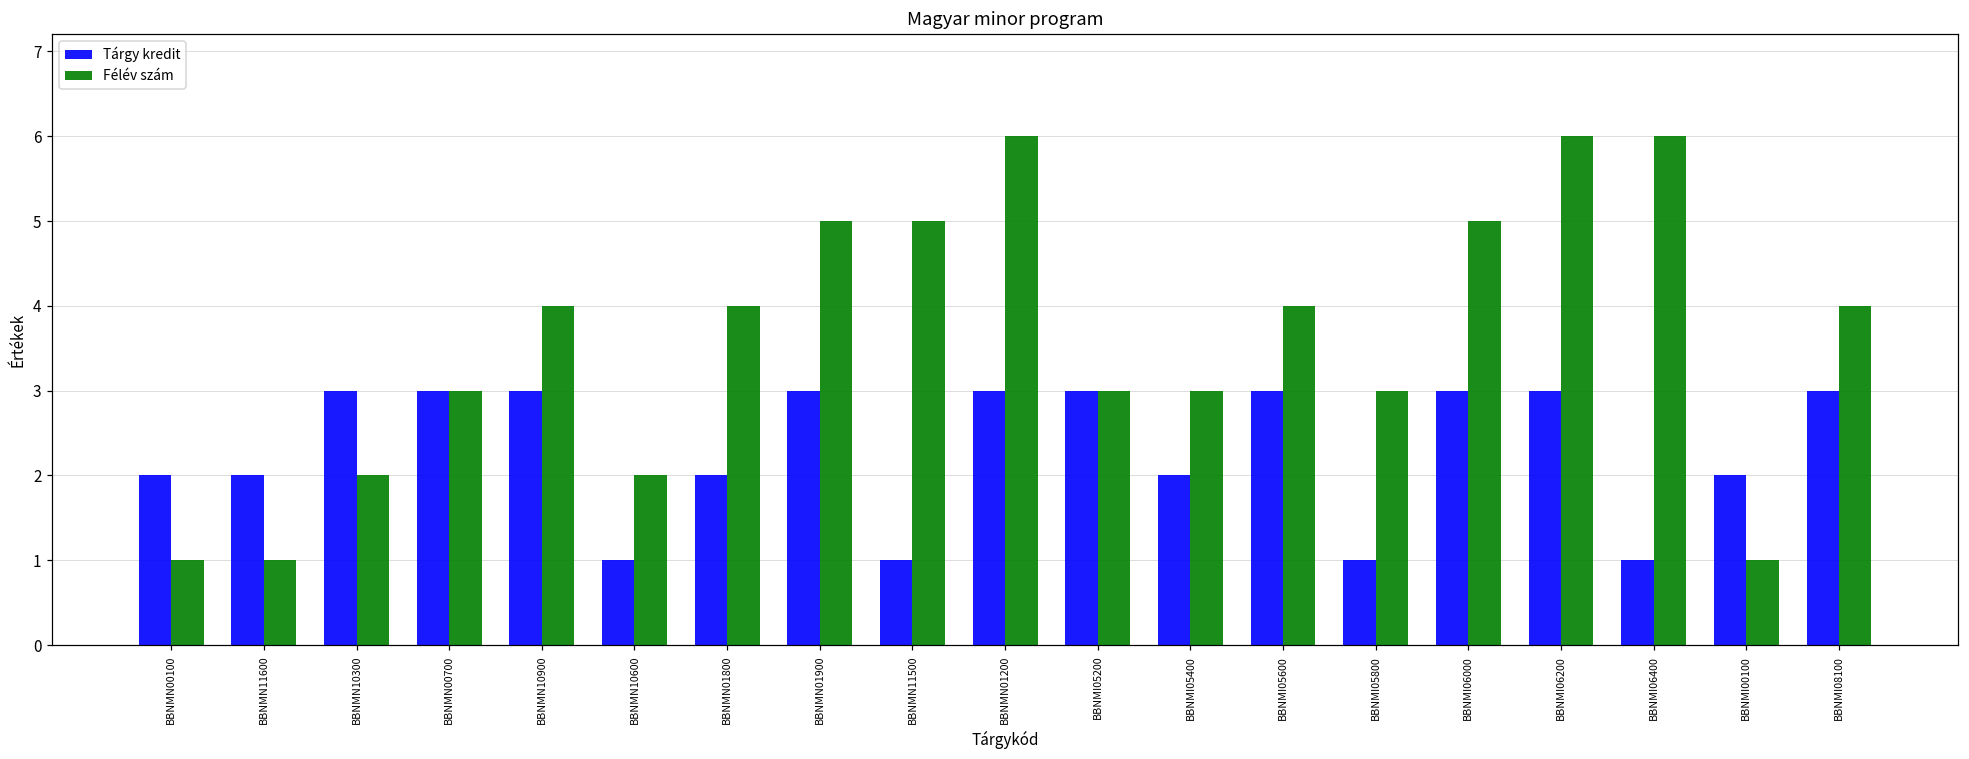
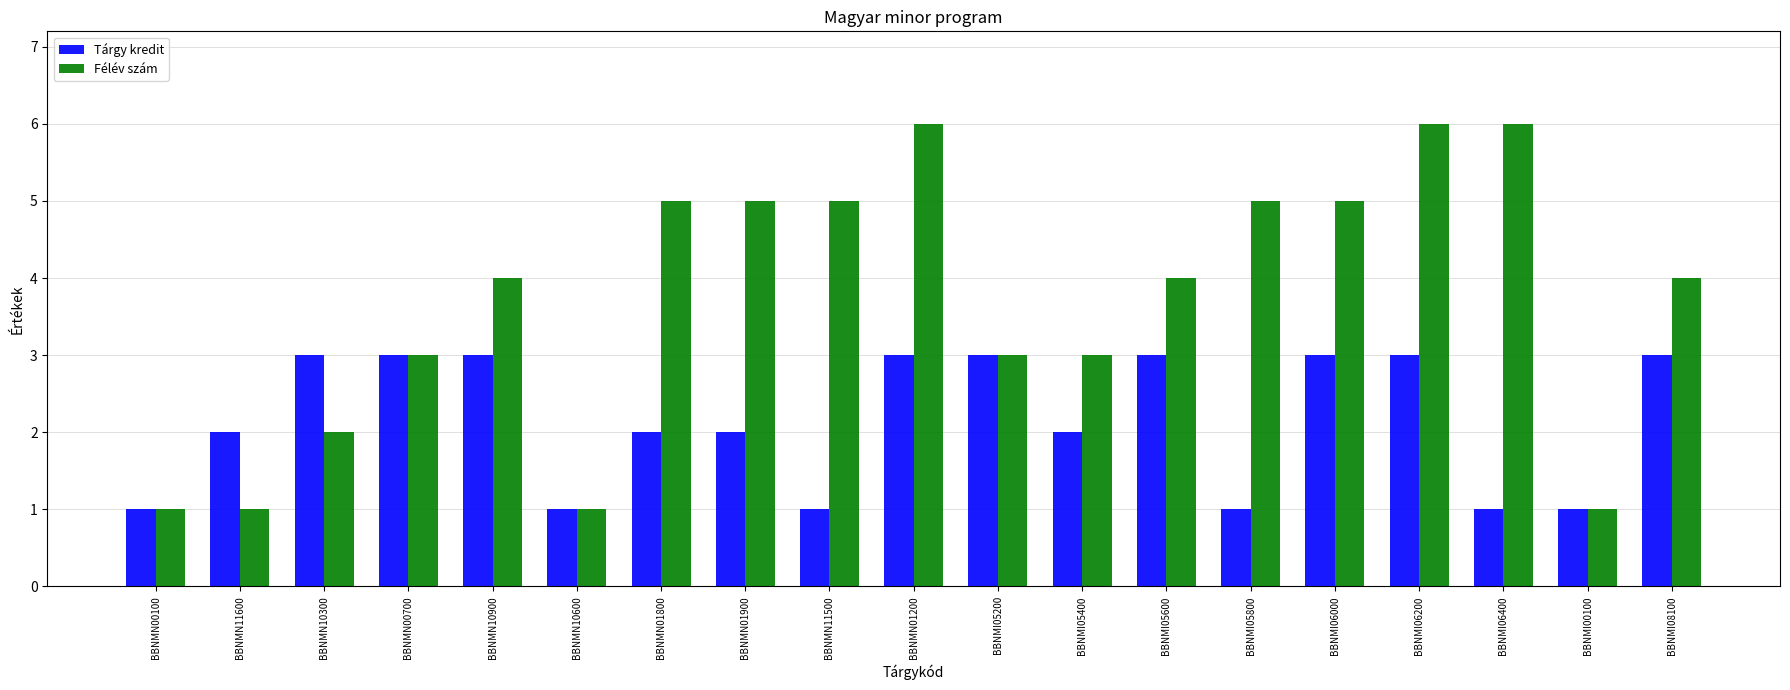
  {
    "Tárgy kredit": {
-     "BBNMN00100": 2,
+     "BBNMN00100": 1,
      "BBNMN11600": 2,
      "BBNMN10300": 3,
      "BBNMN00700": 3,
      "BBNMN10900": 3,
      "BBNMN10600": 1,
      "BBNMN01800": 2,
-     "BBNMN01900": 3,
+     "BBNMN01900": 2,
      "BBNMN11500": 1,
      "BBNMN01200": 3,
      "BBNMI05200": 3,
      "BBNMI05400": 2,
      "BBNMI05600": 3,
      "BBNMI05800": 1,
      "BBNMI06000": 3,
      "BBNMI06200": 3,
      "BBNMI06400": 1,
-     "BBNMI00100": 2,
+     "BBNMI00100": 1,
      "BBNMI08100": 3
    },
    "Félév szám": {
      "BBNMN00100": 1,
      "BBNMN11600": 1,
      "BBNMN10300": 2,
      "BBNMN00700": 3,
      "BBNMN10900": 4,
-     "BBNMN10600": 2,
-     "BBNMN01800": 4,
+     "BBNMN10600": 1,
+     "BBNMN01800": 5,
      "BBNMN01900": 5,
      "BBNMN11500": 5,
      "BBNMN01200": 6,
      "BBNMI05200": 3,
      "BBNMI05400": 3,
      "BBNMI05600": 4,
-     "BBNMI05800": 3,
+     "BBNMI05800": 5,
      "BBNMI06000": 5,
      "BBNMI06200": 6,
      "BBNMI06400": 6,
      "BBNMI00100": 1,
      "BBNMI08100": 4
    }
  }
